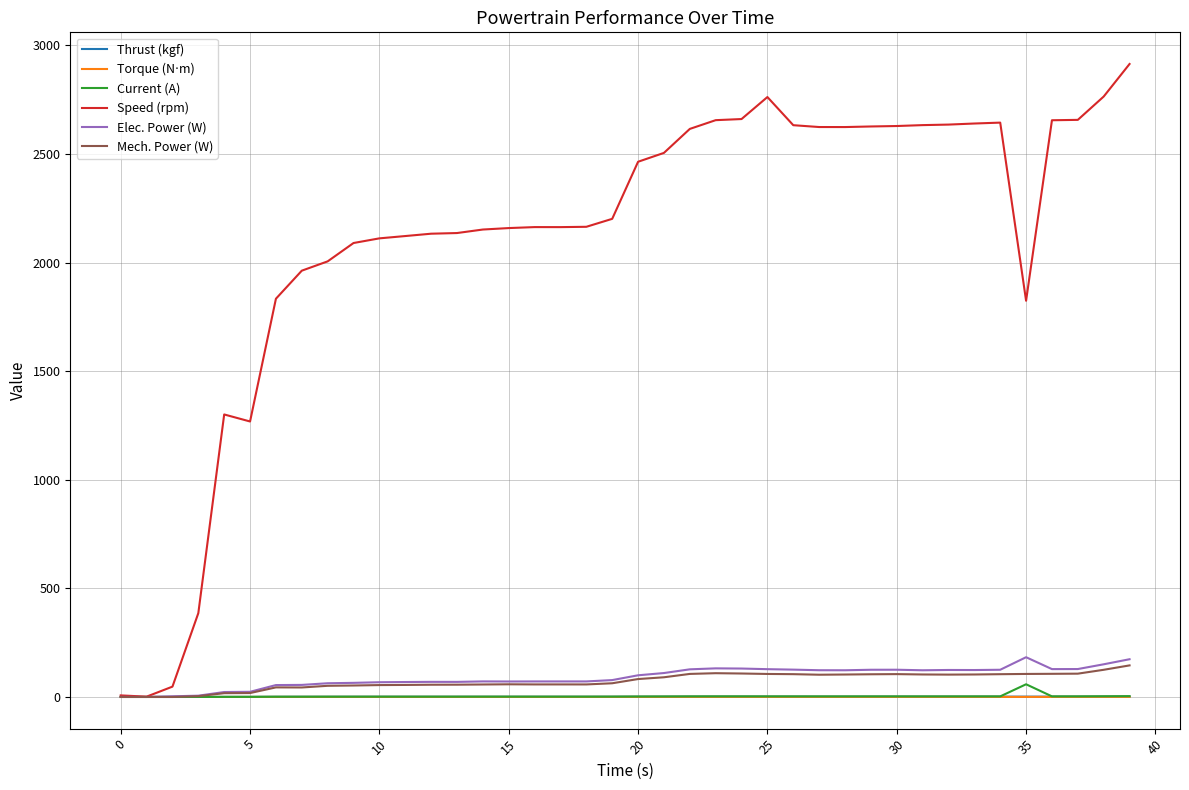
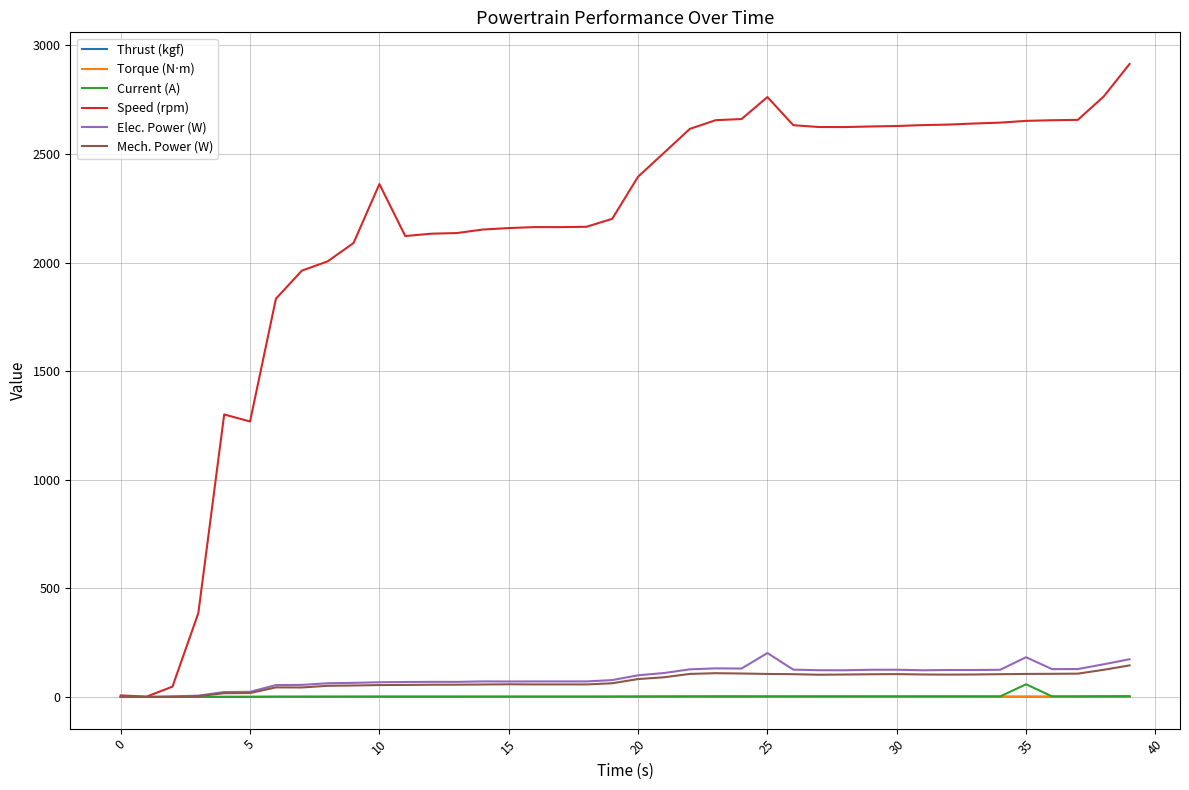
  {
    "Torque (N⋅m)": {
      "35": 0
    },
    "Current (A)": {
      "35": 60
    },
    "Speed (rpm)": {
      "5": 1270,
-     "10": 2110,
+     "10": 2360,
      "15": 2160,
-     "20": 2460,
+     "20": 2390,
      "25": 2760,
      "30": 2630,
-     "35": 1820
+     "35": 2650
    },
    "Elec. Power (W)": {
      "10": 70,
      "15": 70,
      "20": 100,
-     "25": 130,
+     "25": 200,
      "30": 130,
      "35": 180
    },
    "Mech. Power (W)": {
      "10": 50,
      "15": 60,
      "20": 80,
      "25": 110,
      "30": 110,
      "35": 110
    }
  }
